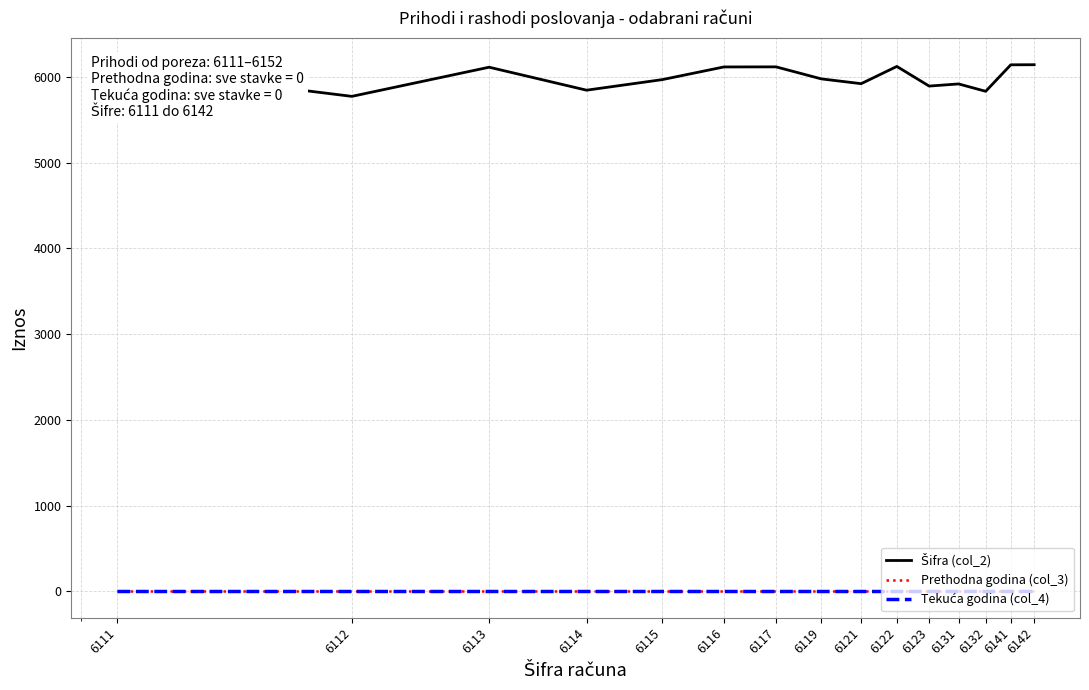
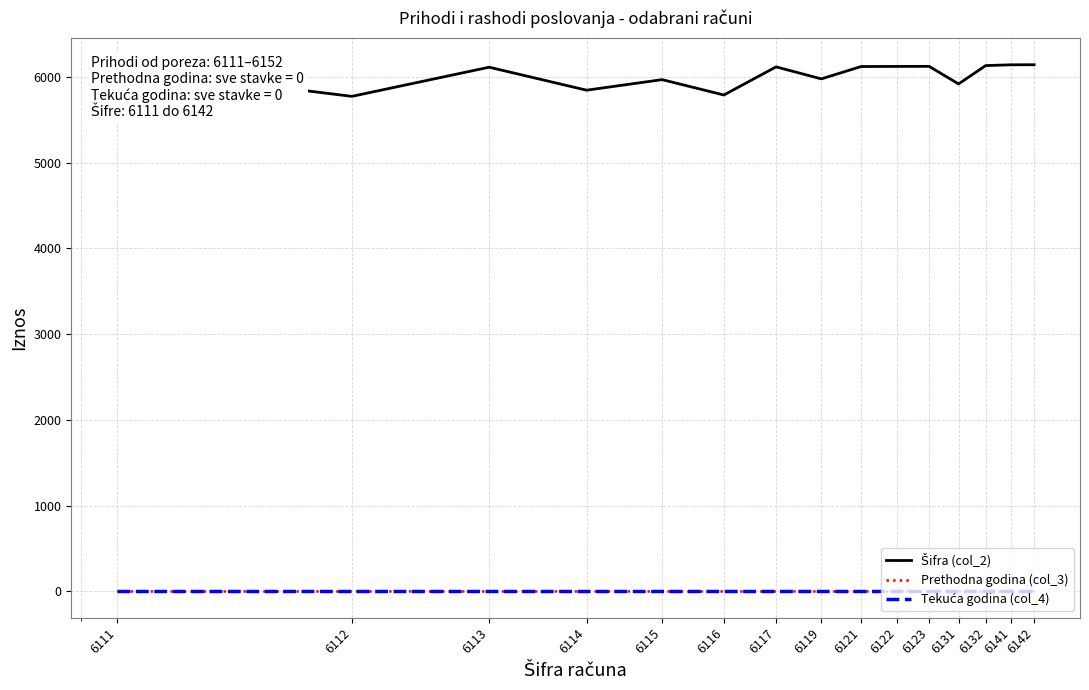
  {
    "Šifra (col_2)": {
      "6112": 5800,
      "6113": 6100,
      "6114": 5800,
      "6115": 6000,
-     "6116": 6100,
+     "6116": 5800,
      "6117": 6100,
      "6119": 6000,
-     "6121": 5900,
+     "6121": 6100,
      "6122": 6100,
-     "6123": 5900,
+     "6123": 6100,
      "6131": 5900,
-     "6132": 5800,
+     "6132": 6100,
      "6141": 6100,
      "6142": 6100
    },
    "Tekuća godina (col_4)": {
      "6111": 0,
      "6112": 0,
      "6113": 0,
      "6114": 0,
      "6115": 0,
      "6116": 0,
      "6117": 0,
      "6119": 0,
      "6121": 0
    }
  }
